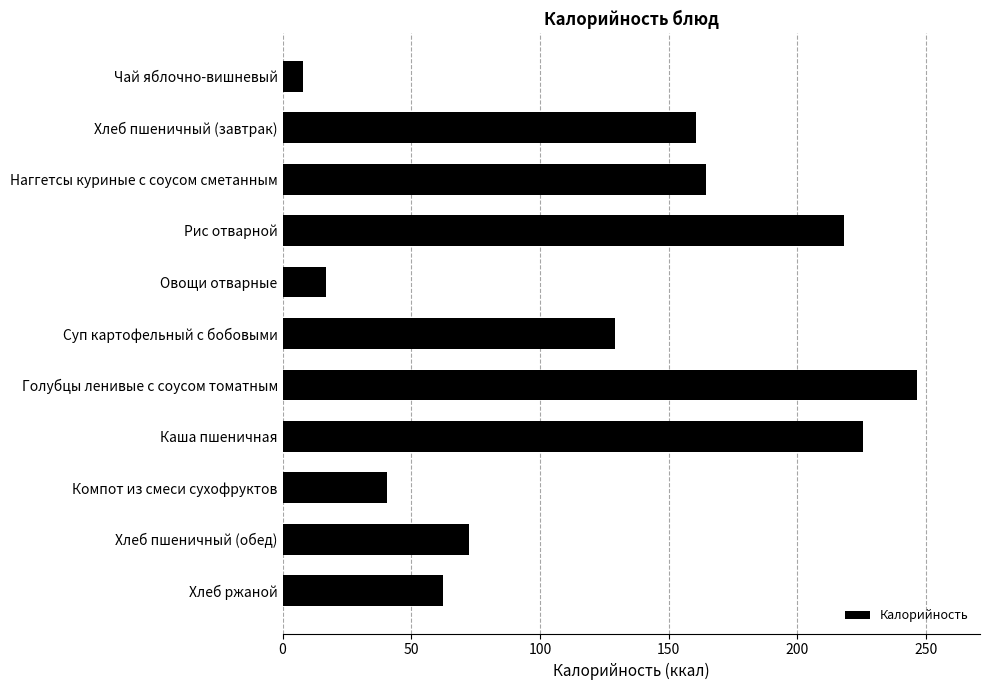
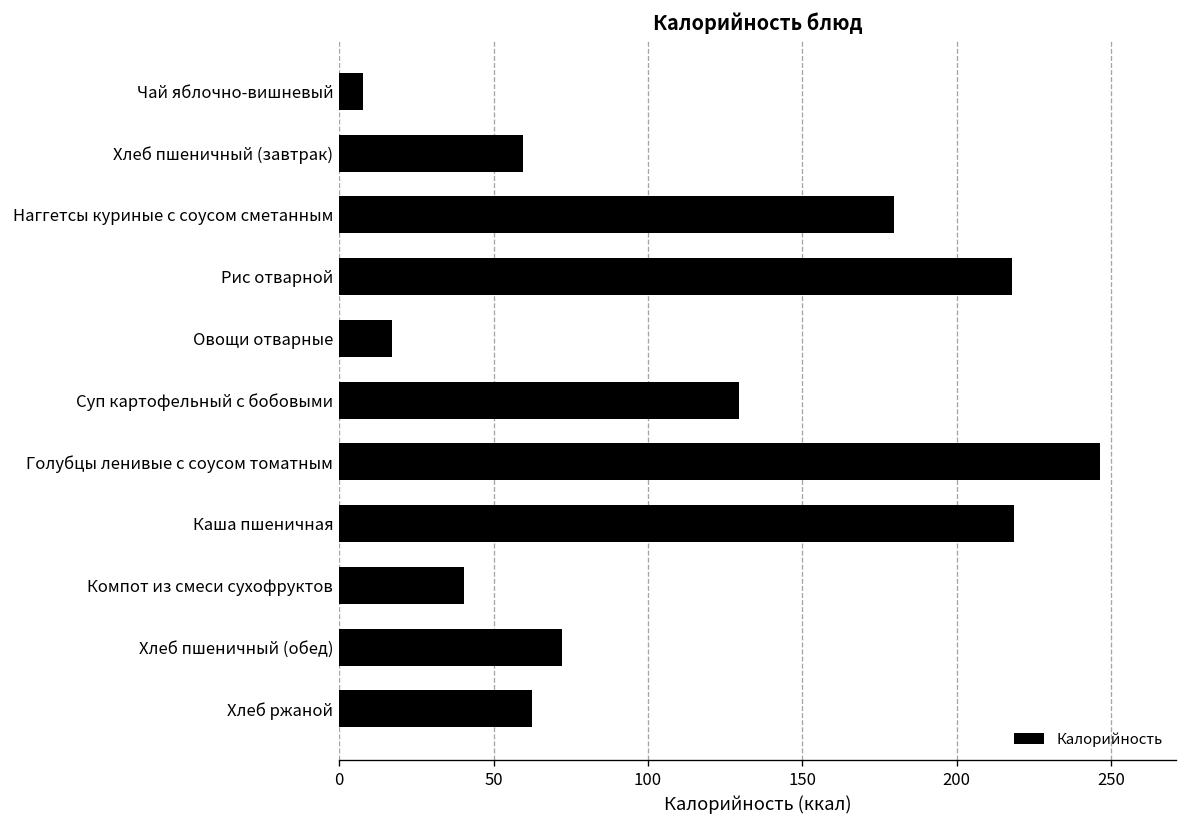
  {
    "Чай яблочно-вишневый": 8,
-   "Хлеб пшеничный (завтрак)": 161,
-   "Наггетсы куриные с соусом сметанным": 164,
+   "Хлеб пшеничный (завтрак)": 60,
+   "Наггетсы куриные с соусом сметанным": 180,
    "Рис отварной": 218,
    "Овощи отварные": 17,
    "Суп картофельный с бобовыми": 129,
    "Голубцы ленивые с соусом томатным": 246,
-   "Каша пшеничная": 225,
+   "Каша пшеничная": 219,
    "Компот из смеси сухофруктов": 40,
    "Хлеб пшеничный (обед)": 72,
    "Хлеб ржаной": 62
  }
